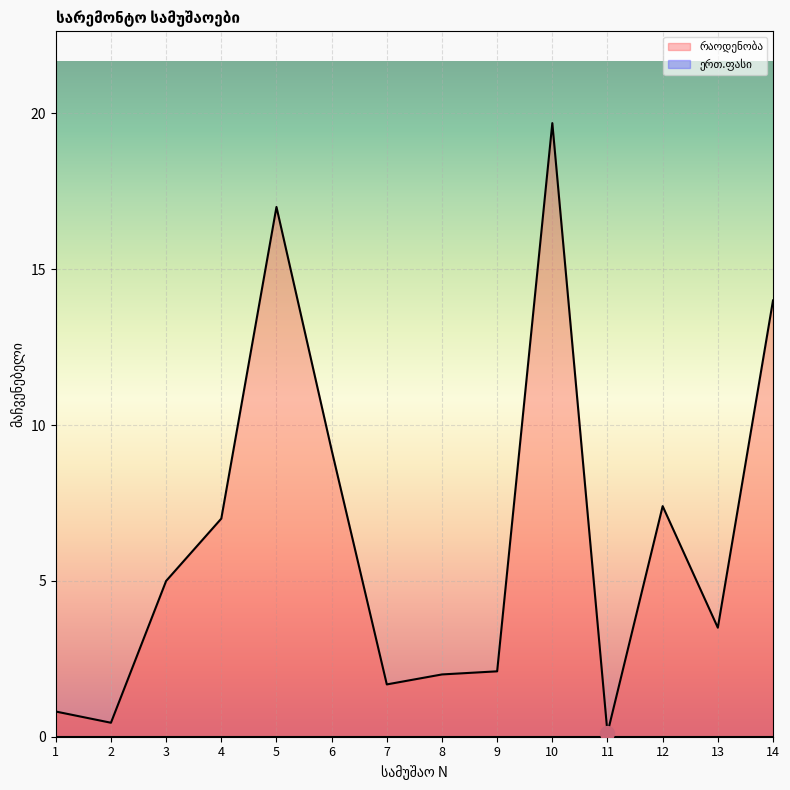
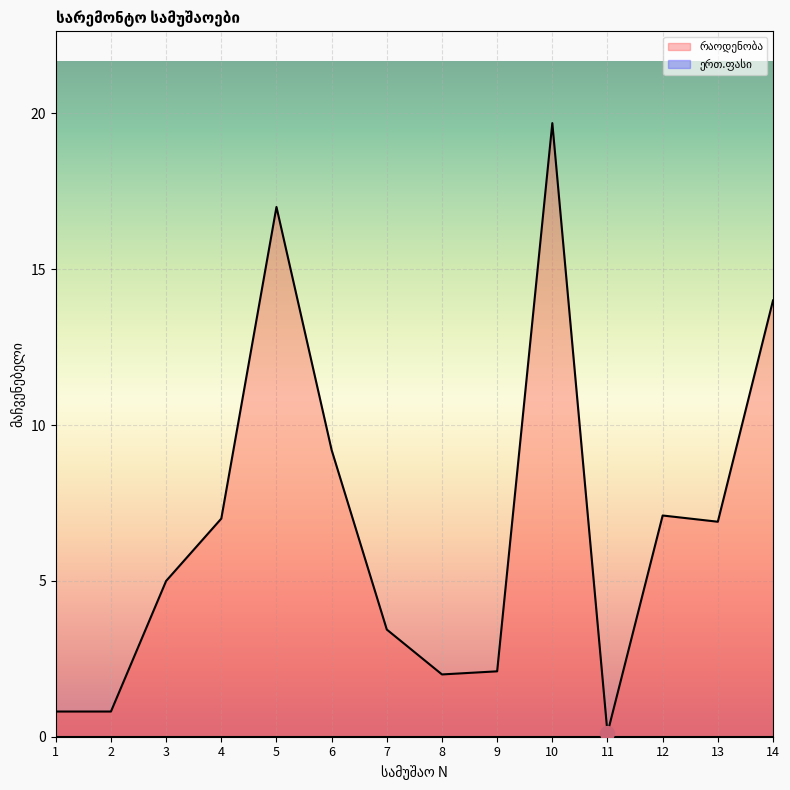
  {
    "რაოდენობა": {
      "1": 0.8,
-     "2": 0.5,
+     "2": 0.8,
      "3": 5.0,
      "4": 7.0,
      "5": 17.0,
      "6": 9.2,
-     "7": 1.7,
+     "7": 3.4,
      "8": 2.0,
      "9": 2.1,
      "10": 19.7,
-     "12": 7.4,
-     "13": 3.5,
+     "12": 7.1,
+     "13": 6.9,
      "14": 14.0
    },
    "ერთ.ფასი": {
      "1": 0.0,
      "2": 0.0,
      "3": 0.0,
      "4": 0.0,
      "5": 0.0,
      "6": 0.0,
      "7": 0.0,
      "8": 0.0,
      "9": 0.0,
      "10": 0.0,
      "11": 0.0,
      "12": 0.0,
      "13": 0.0,
      "14": 0.0
    }
  }
